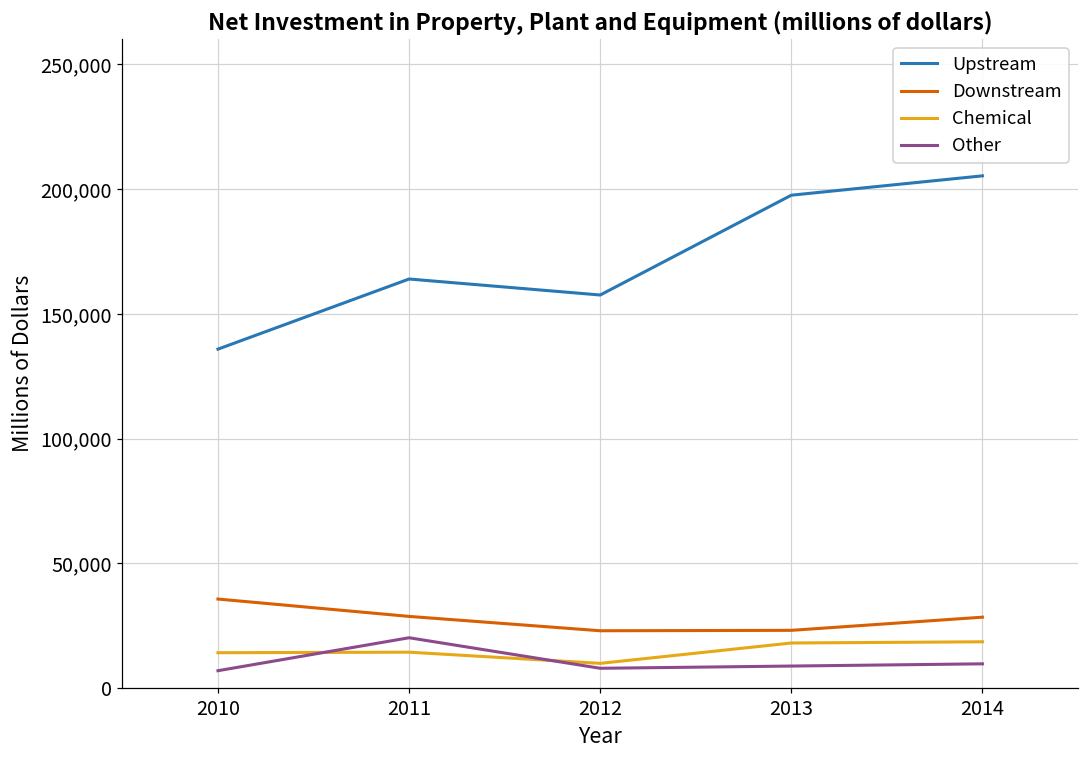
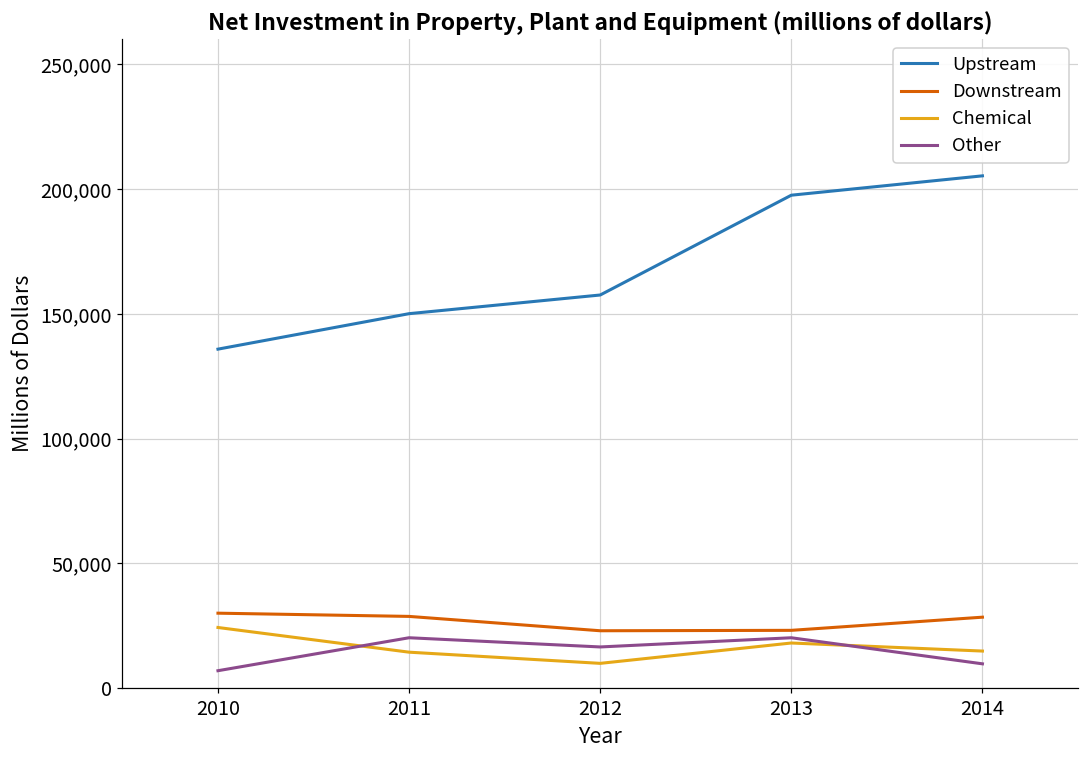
  {
    "Upstream": {
      "2010": "136,000",
-     "2011": "164,000",
+     "2011": "150,000",
      "2012": "158,000",
      "2013": "198,000",
      "2014": "205,000"
    },
    "Downstream": {
-     "2010": "36,000",
+     "2010": "30,000",
      "2011": "29,000",
      "2012": "23,000",
      "2013": "23,000",
      "2014": "28,000"
    },
    "Chemical": {
-     "2010": "14,000",
+     "2010": "24,000",
      "2011": "14,000",
      "2012": "10,000",
      "2013": "18,000",
-     "2014": "19,000"
+     "2014": "15,000"
    },
    "Other": {
      "2010": "7,000",
      "2011": "20,000",
-     "2012": "8,000",
-     "2013": "9,000",
+     "2012": "17,000",
+     "2013": "20,000",
      "2014": "10,000"
    }
  }
